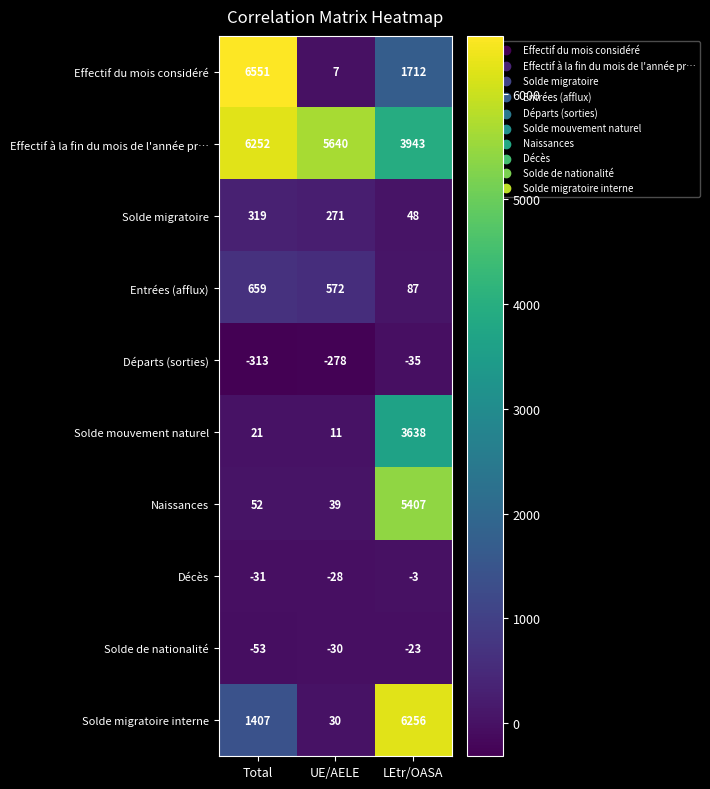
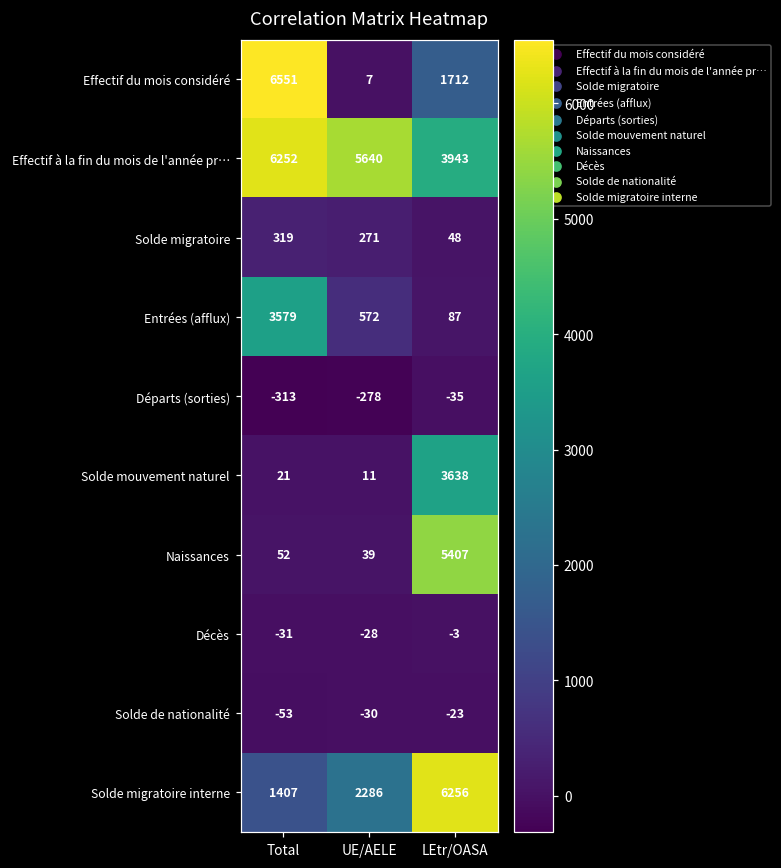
  {
    "Effectif du mois considéré": {
      "Total": 6551,
      "UE/AELE": 7,
      "LEtr/OASA": 1712
    },
    "Effectif à la fin du mois de l'année pr…": {
      "Total": 6252,
      "UE/AELE": 5640,
      "LEtr/OASA": 3943
    },
    "Solde migratoire": {
      "Total": 319,
      "UE/AELE": 271,
      "LEtr/OASA": 48
    },
    "Entrées (afflux)": {
-     "Total": 659,
+     "Total": 3579,
      "UE/AELE": 572,
      "LEtr/OASA": 87
    },
    "Départs (sorties)": {
      "Total": -313,
      "UE/AELE": -278,
      "LEtr/OASA": -35
    },
    "Solde mouvement naturel": {
      "Total": 21,
      "UE/AELE": 11,
      "LEtr/OASA": 3638
    },
    "Naissances": {
      "Total": 52,
      "UE/AELE": 39,
      "LEtr/OASA": 5407
    },
    "Décès": {
      "Total": -31,
      "UE/AELE": -28,
      "LEtr/OASA": -3
    },
    "Solde de nationalité": {
      "Total": -53,
      "UE/AELE": -30,
      "LEtr/OASA": -23
    },
    "Solde migratoire interne": {
      "Total": 1407,
-     "UE/AELE": 30,
+     "UE/AELE": 2286,
      "LEtr/OASA": 6256
    }
  }
